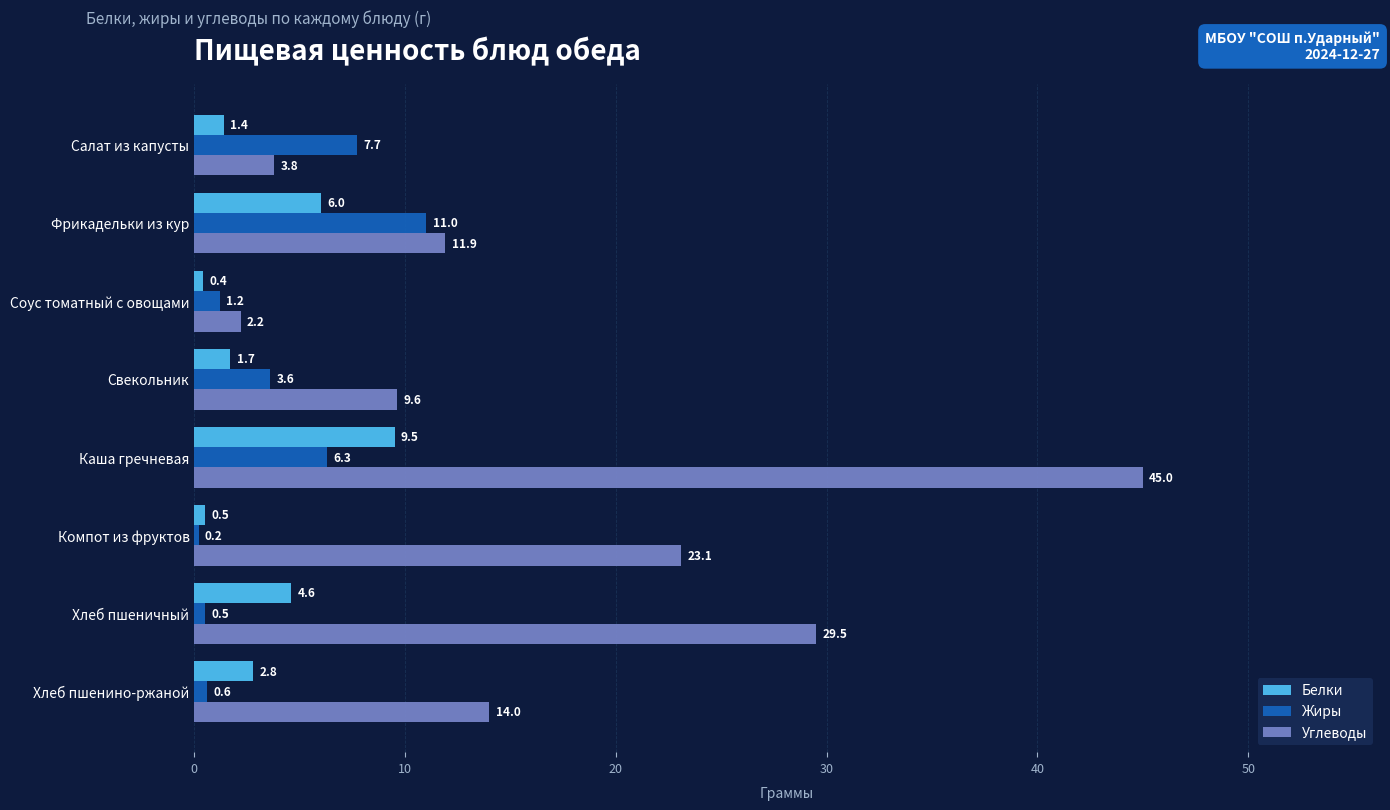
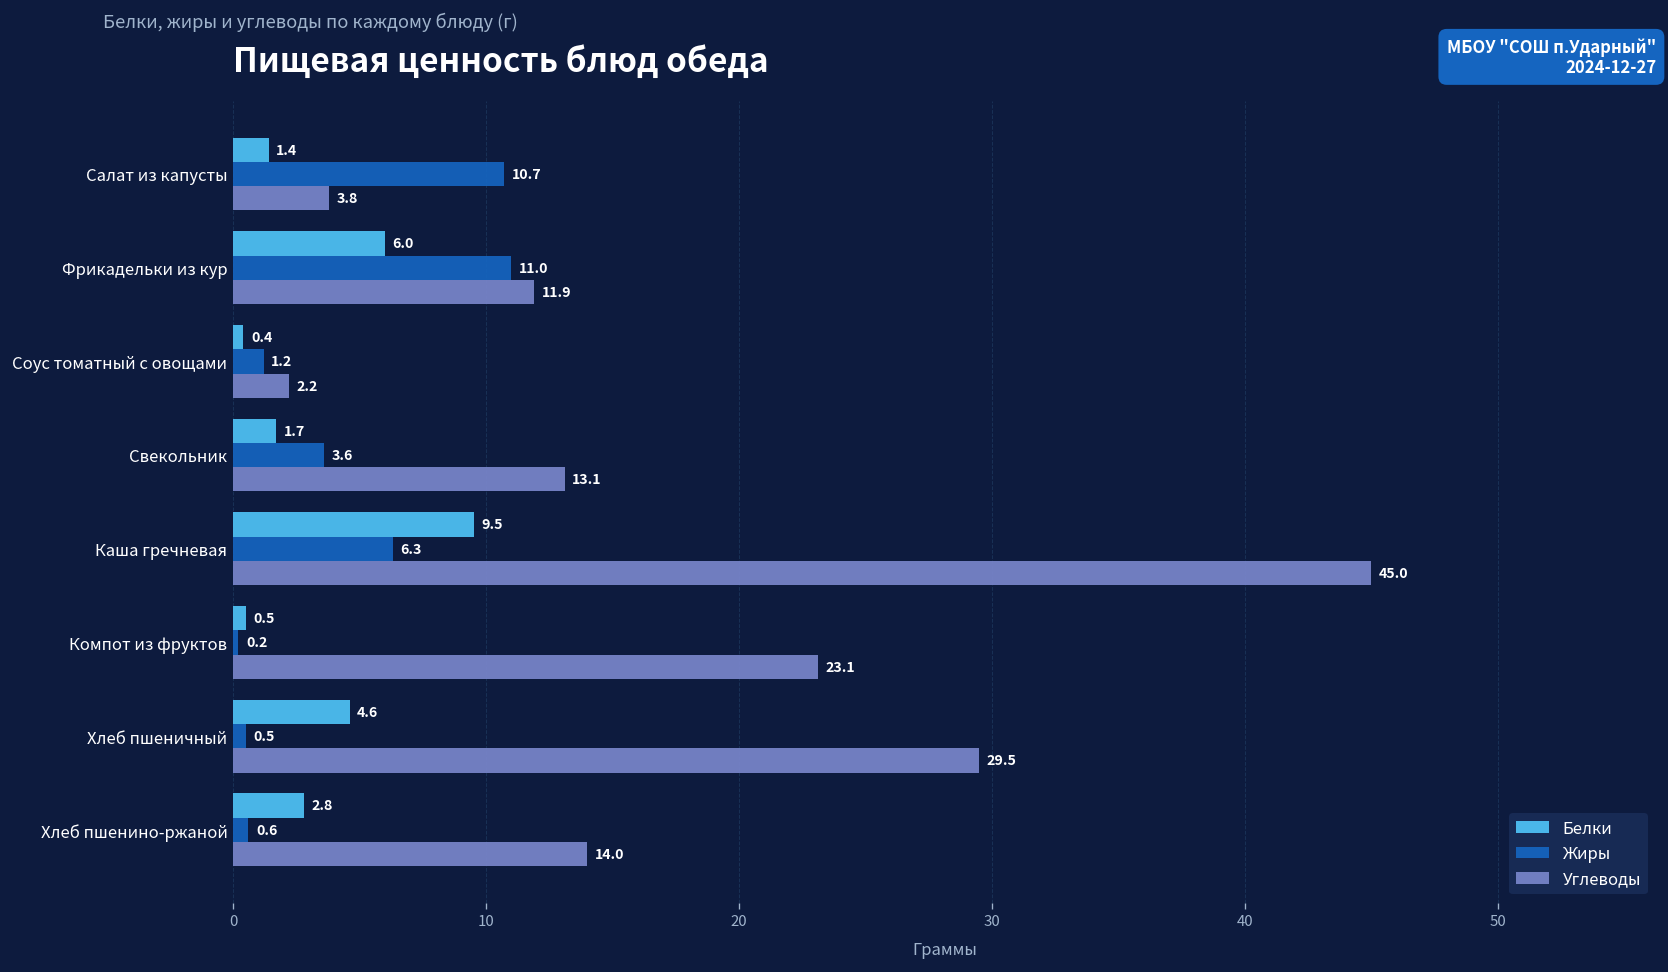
  {
    "Белки": {
      "Салат из капусты": 1.4,
      "Фрикадельки из кур": 6.0,
      "Соус томатный с овощами": 0.4,
      "Свекольник": 1.7,
      "Каша гречневая": 9.5,
      "Компот из фруктов": 0.5,
      "Хлеб пшеничный": 4.6,
      "Хлеб пшенино-ржаной": 2.8
    },
    "Жиры": {
-     "Салат из капусты": 7.7,
+     "Салат из капусты": 10.7,
      "Фрикадельки из кур": 11.0,
      "Соус томатный с овощами": 1.2,
      "Свекольник": 3.6,
      "Каша гречневая": 6.3,
      "Компот из фруктов": 0.2,
      "Хлеб пшеничный": 0.5,
      "Хлеб пшенино-ржаной": 0.6
    },
    "Углеводы": {
      "Салат из капусты": 3.8,
      "Фрикадельки из кур": 11.9,
      "Соус томатный с овощами": 2.2,
-     "Свекольник": 9.6,
+     "Свекольник": 13.1,
      "Каша гречневая": 45.0,
      "Компот из фруктов": 23.1,
      "Хлеб пшеничный": 29.5,
      "Хлеб пшенино-ржаной": 14.0
    }
  }
